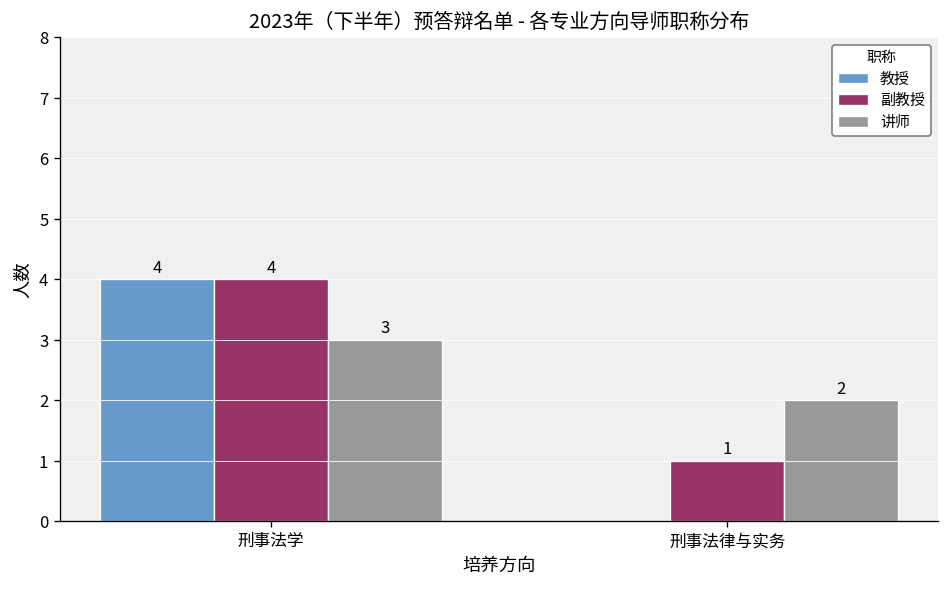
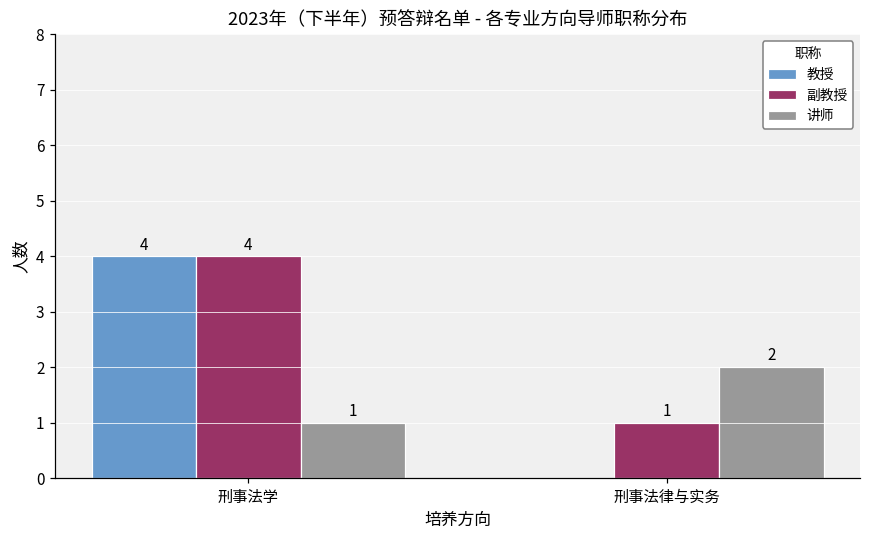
  {
    "教授": {
      "刑事法学": 4
    },
    "副教授": {
      "刑事法学": 4,
      "刑事法律与实务": 1
    },
    "讲师": {
-     "刑事法学": 3,
+     "刑事法学": 1,
      "刑事法律与实务": 2
    }
  }
